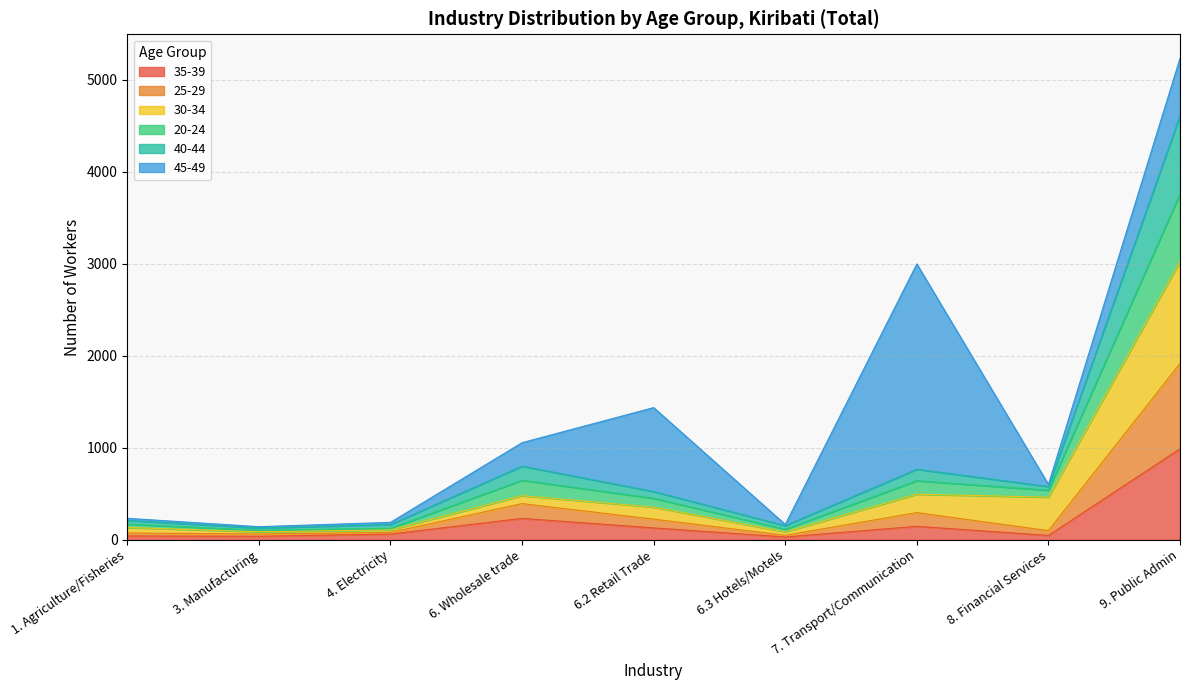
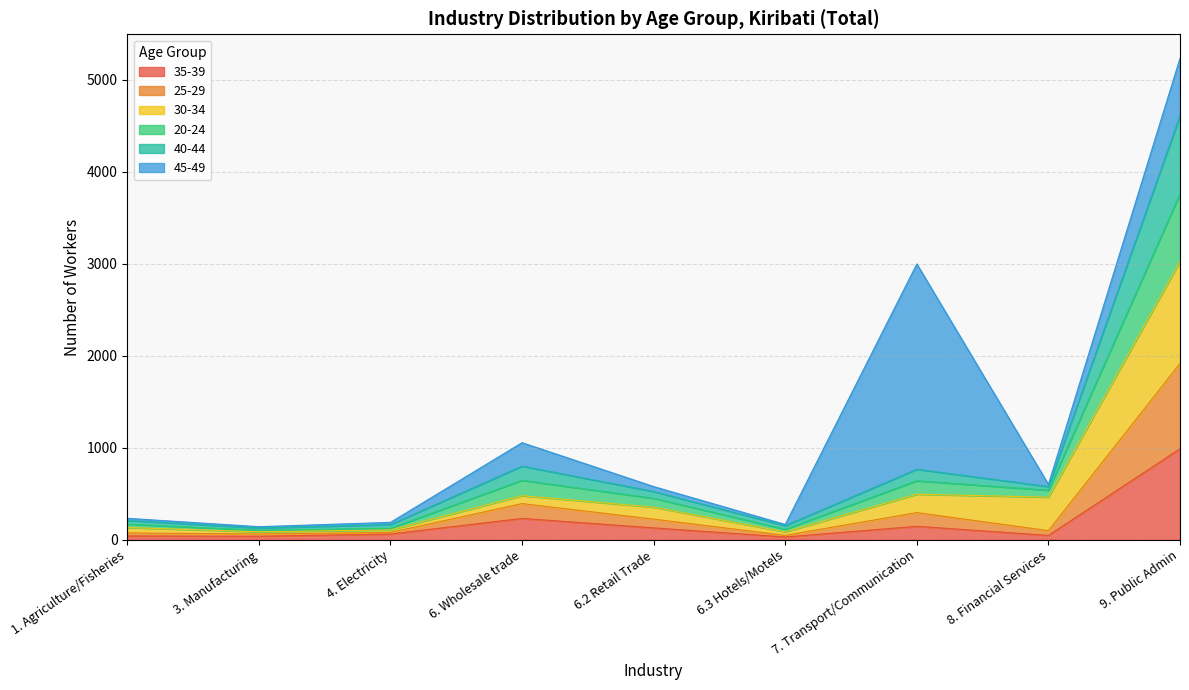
  {
    "30-34": {
      "1. Agriculture/Fisheries": 100,
      "6. Wholesale trade": 100,
      "6.2 Retail Trade": 100,
      "7. Transport/Communication": 200,
      "8. Financial Services": 400,
      "9. Public Admin": 1100
    },
    "45-49": {
      "6. Wholesale trade": 300,
-     "6.2 Retail Trade": 900,
+     "6.2 Retail Trade": 100,
      "7. Transport/Communication": 2200,
      "9. Public Admin": 600
    }
  }
